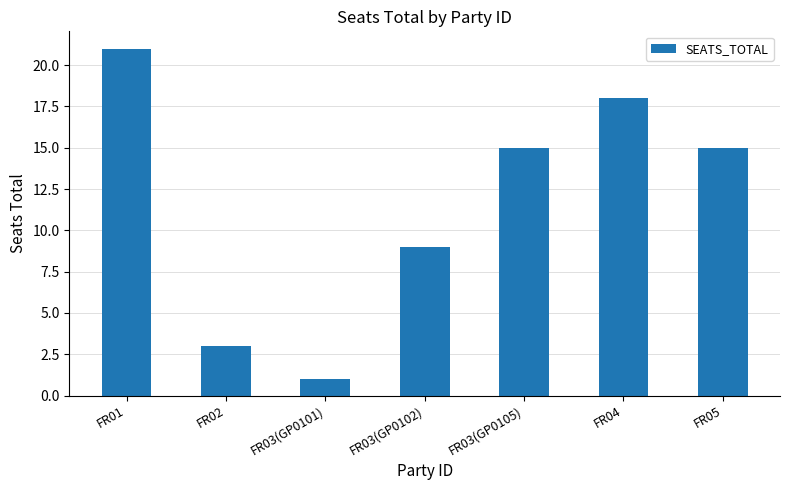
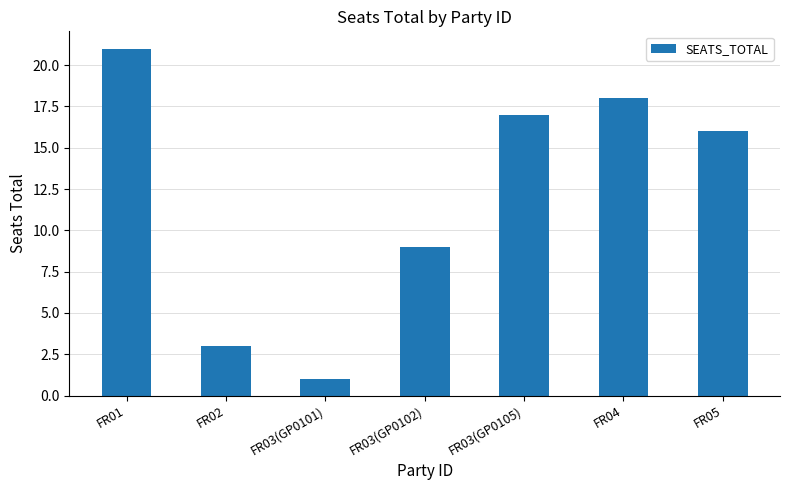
  {
    "FR01": 21,
    "FR02": 3,
    "FR03(GP0101)": 1,
    "FR03(GP0102)": 9,
-   "FR03(GP0105)": 15,
+   "FR03(GP0105)": 17,
    "FR04": 18,
-   "FR05": 15
+   "FR05": 16
  }
